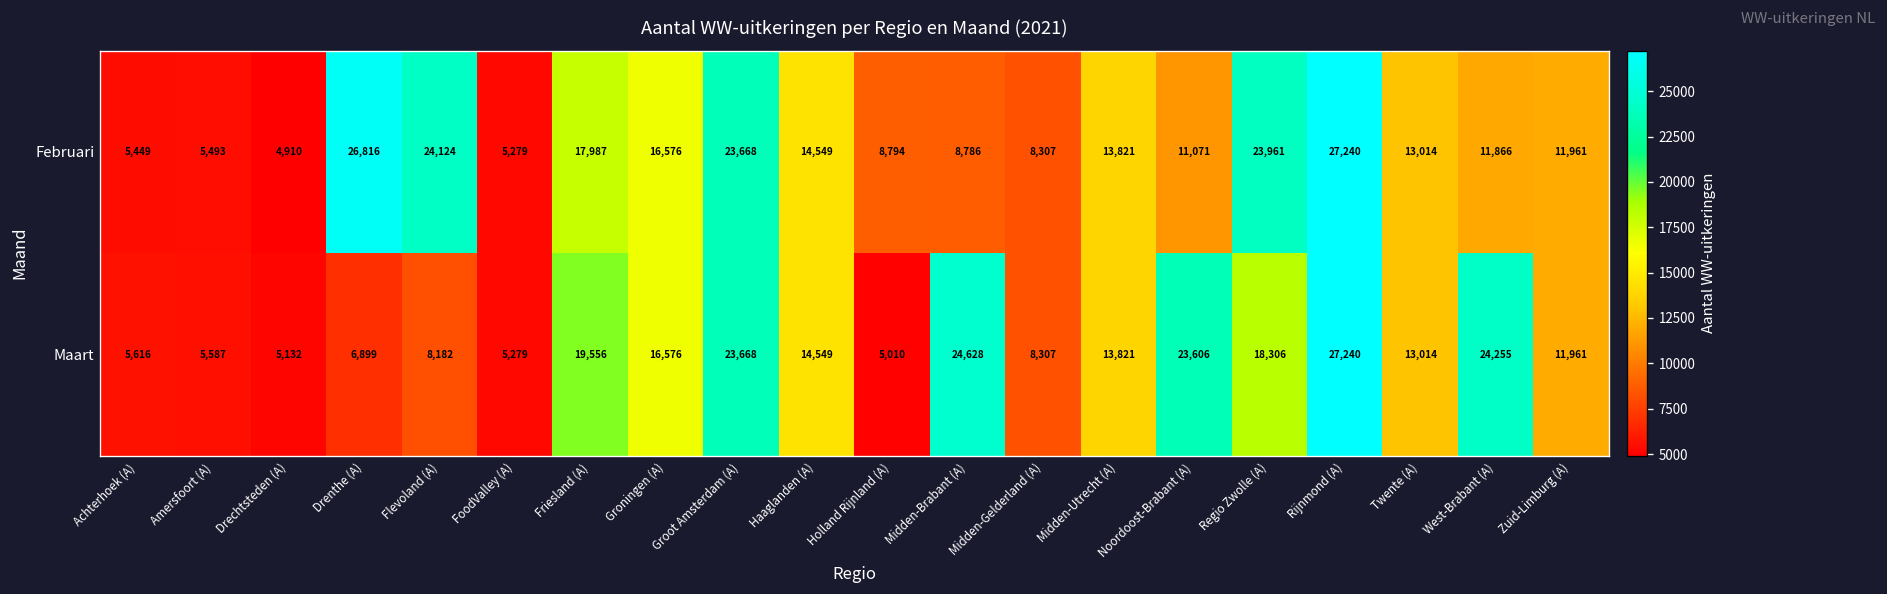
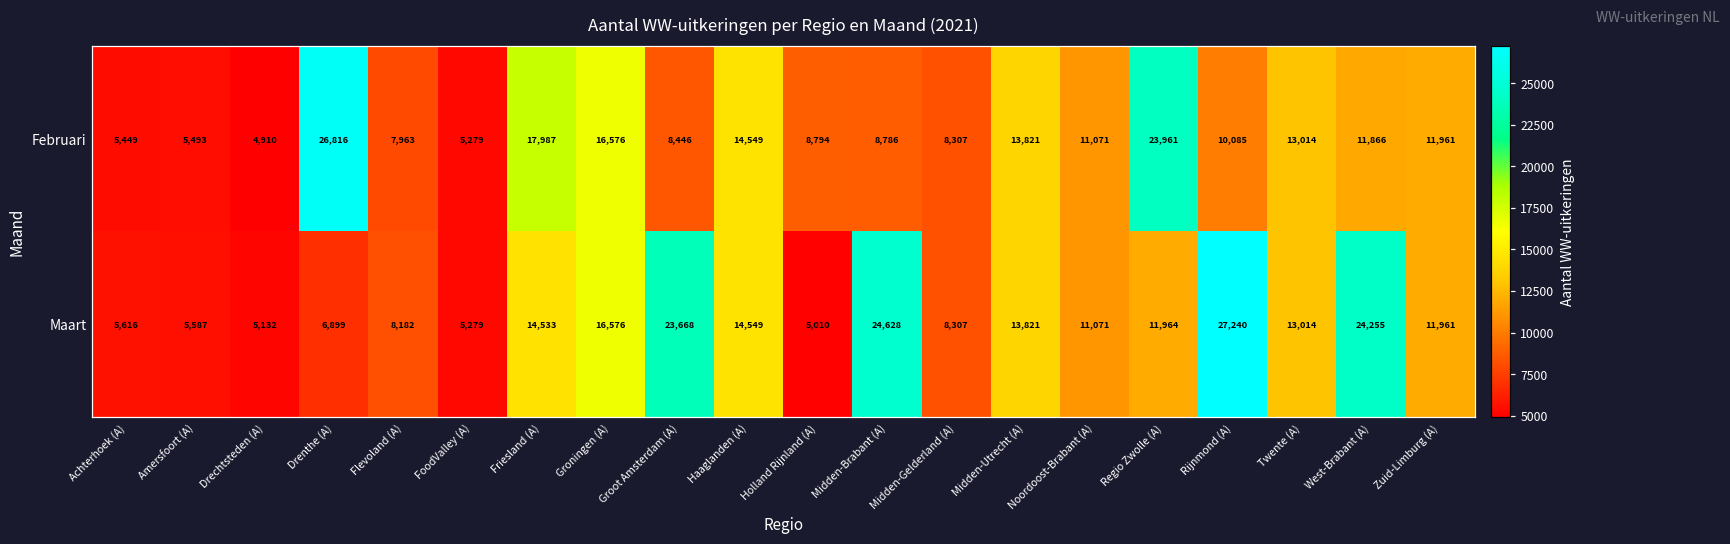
  {
    "Februari": {
      "Achterhoek (A)": "5,449",
      "Amersfoort (A)": "5,493",
      "Drechtsteden (A)": "4,910",
      "Drenthe (A)": "26,816",
-     "Flevoland (A)": "24,124",
+     "Flevoland (A)": "7,963",
      "FoodValley (A)": "5,279",
      "Friesland (A)": "17,987",
      "Groningen (A)": "16,576",
-     "Groot Amsterdam (A)": "23,668",
+     "Groot Amsterdam (A)": "8,446",
      "Haaglanden (A)": "14,549",
      "Holland Rijnland (A)": "8,794",
      "Midden-Brabant (A)": "8,786",
      "Midden-Gelderland (A)": "8,307",
      "Midden-Utrecht (A)": "13,821",
      "Noordoost-Brabant (A)": "11,071",
      "Regio Zwolle (A)": "23,961",
-     "Rijnmond (A)": "27,240",
+     "Rijnmond (A)": "10,085",
      "Twente (A)": "13,014",
      "West-Brabant (A)": "11,866",
      "Zuid-Limburg (A)": "11,961"
    },
    "Maart": {
      "Achterhoek (A)": "5,616",
      "Amersfoort (A)": "5,587",
      "Drechtsteden (A)": "5,132",
      "Drenthe (A)": "6,899",
      "Flevoland (A)": "8,182",
      "FoodValley (A)": "5,279",
-     "Friesland (A)": "19,556",
+     "Friesland (A)": "14,533",
      "Groningen (A)": "16,576",
      "Groot Amsterdam (A)": "23,668",
      "Haaglanden (A)": "14,549",
      "Holland Rijnland (A)": "5,010",
      "Midden-Brabant (A)": "24,628",
      "Midden-Gelderland (A)": "8,307",
      "Midden-Utrecht (A)": "13,821",
-     "Noordoost-Brabant (A)": "23,606",
-     "Regio Zwolle (A)": "18,306",
+     "Noordoost-Brabant (A)": "11,071",
+     "Regio Zwolle (A)": "11,964",
      "Rijnmond (A)": "27,240",
      "Twente (A)": "13,014",
      "West-Brabant (A)": "24,255",
      "Zuid-Limburg (A)": "11,961"
    }
  }
